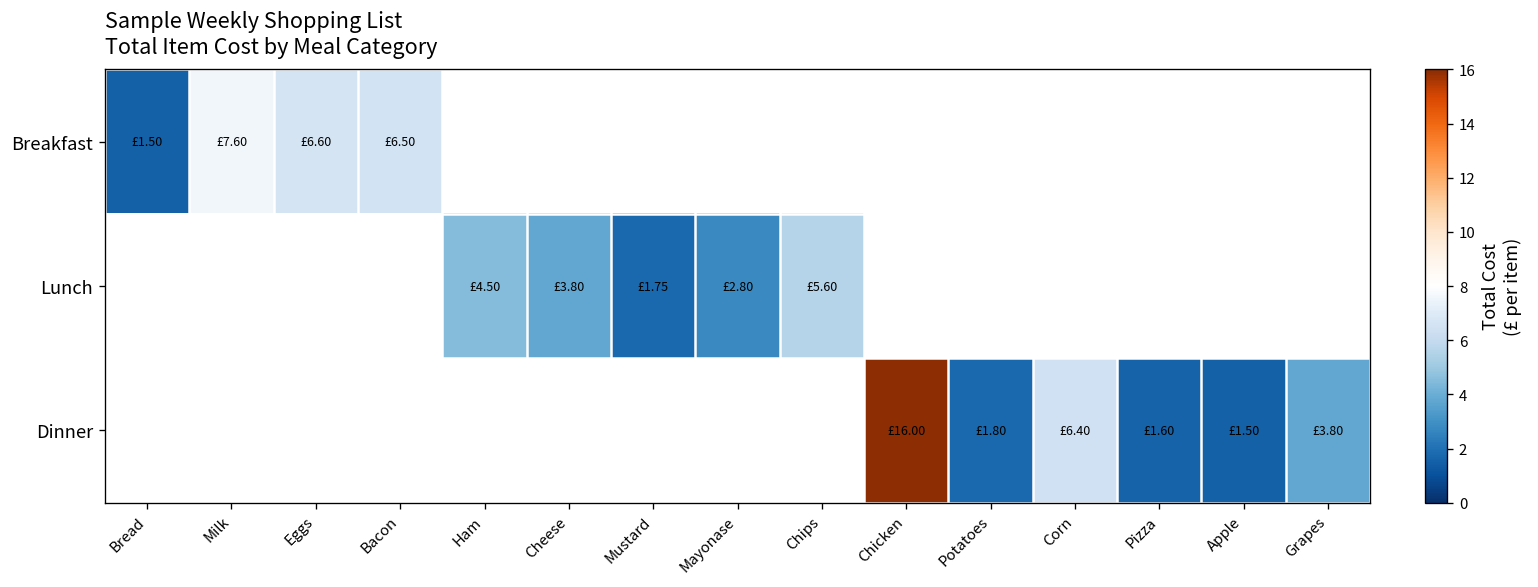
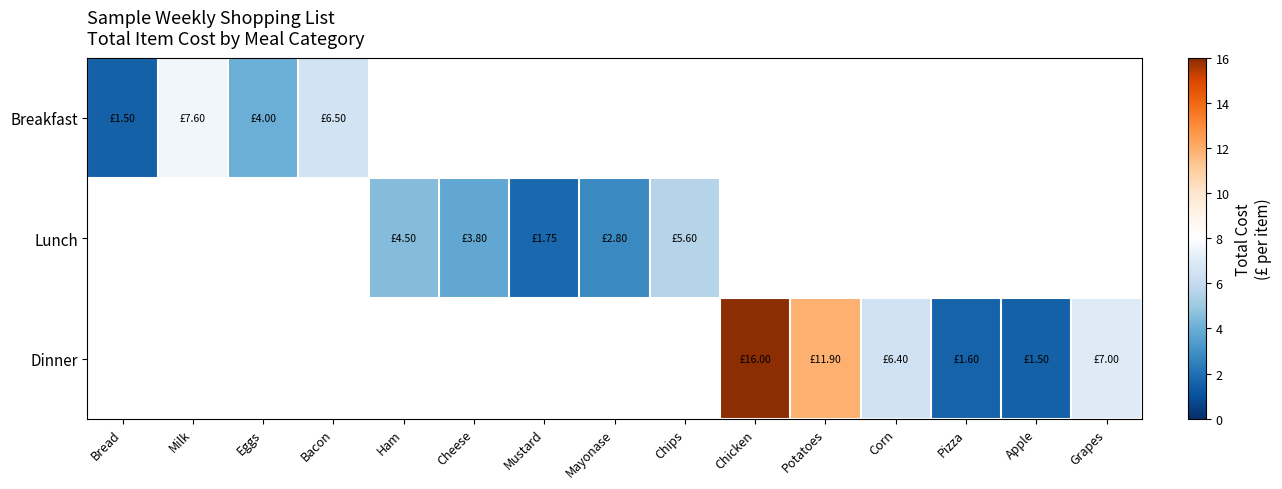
  {
    "Breakfast": {
      "Bread": "£1.50",
      "Milk": "£7.60",
-     "Eggs": "£6.60",
+     "Eggs": "£4.00",
      "Bacon": "£6.50"
    },
    "Lunch": {
      "Ham": "£4.50",
      "Cheese": "£3.80",
      "Mustard": "£1.75",
      "Mayonase": "£2.80",
      "Chips": "£5.60"
    },
    "Dinner": {
      "Chicken": "£16.00",
-     "Potatoes": "£1.80",
+     "Potatoes": "£11.90",
      "Corn": "£6.40",
      "Pizza": "£1.60",
      "Apple": "£1.50",
-     "Grapes": "£3.80"
+     "Grapes": "£7.00"
    }
  }
